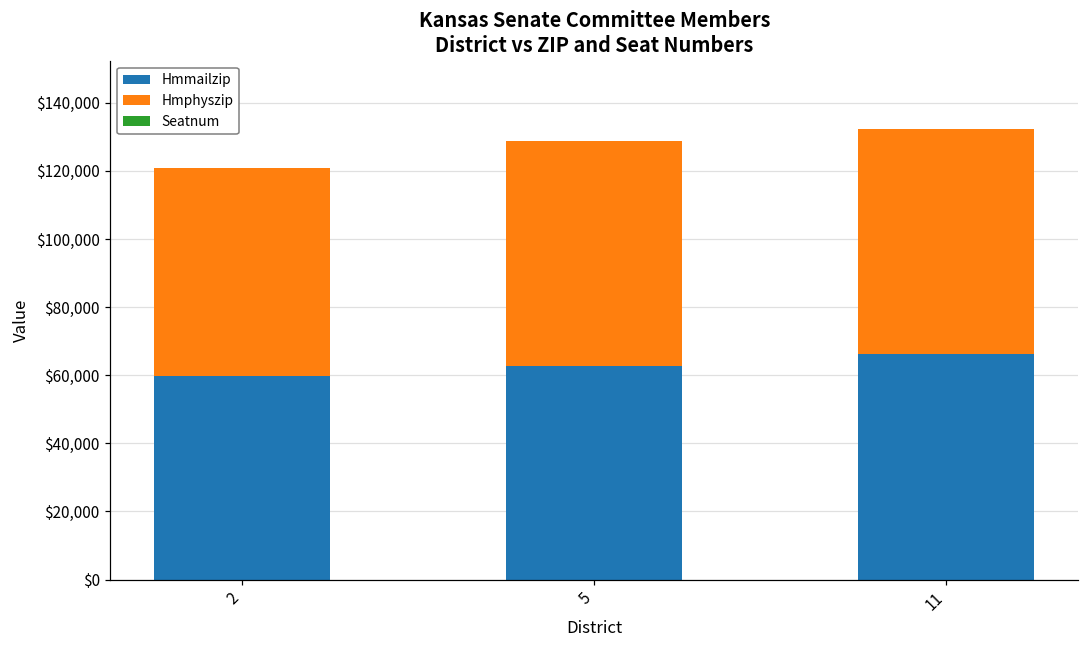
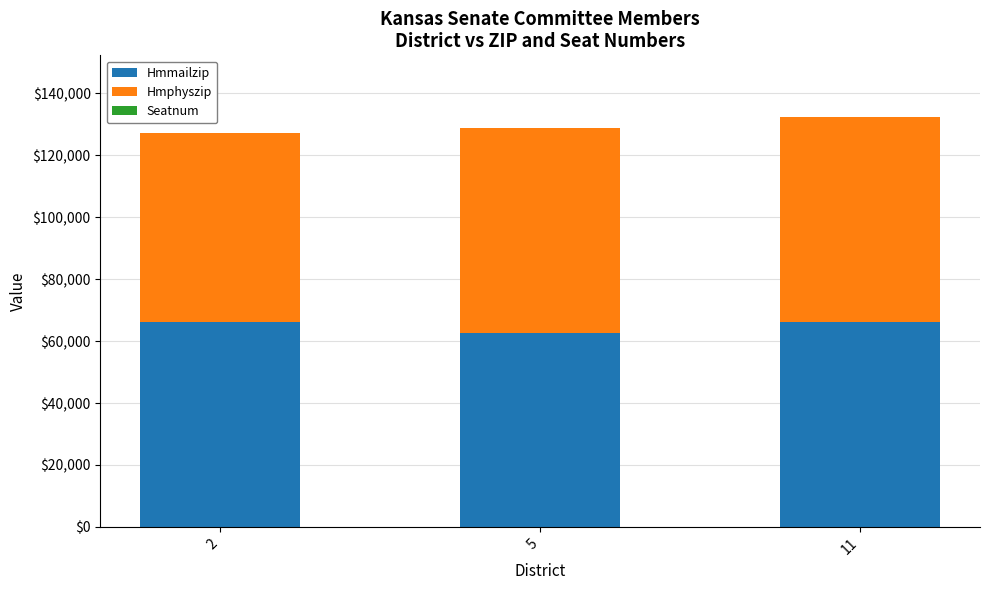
  {
    "Hmmailzip": {
-     "2": "$60,000",
+     "2": "$66,000",
      "5": "$63,000",
      "11": "$66,000"
    },
    "Seatnum": {
      "2": "$61,000",
      "5": "$66,000",
      "11": "$66,000"
    }
  }
